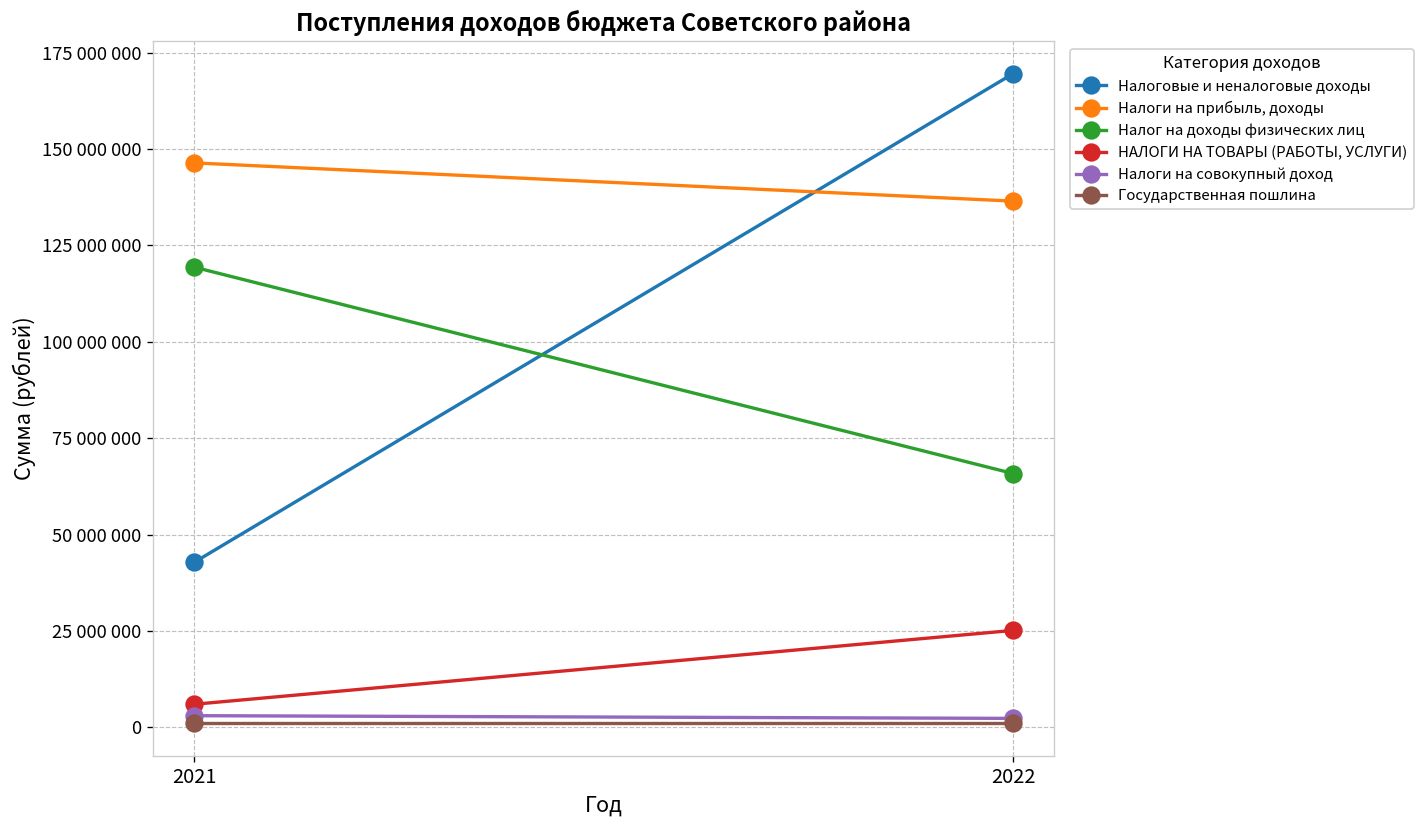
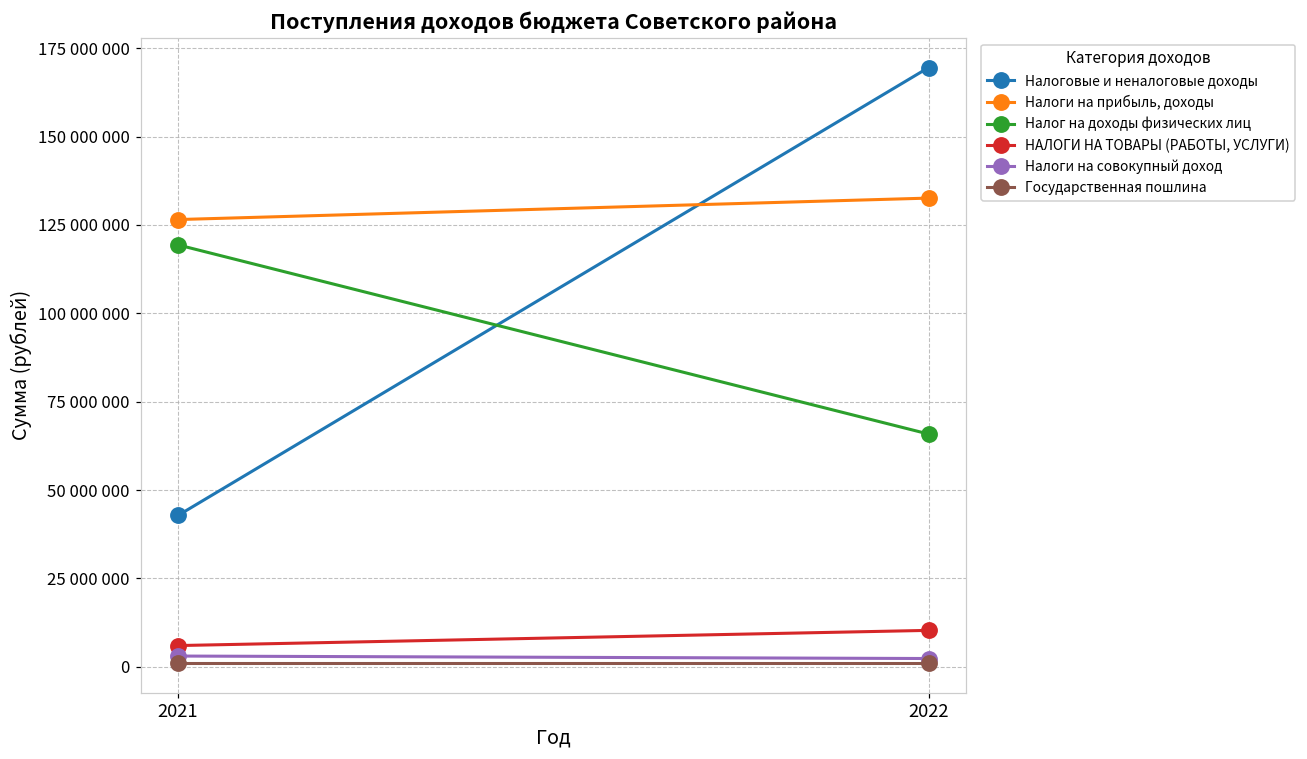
  {
    "Налоговые и неналоговые доходы": {
      "2021": 43000000,
      "2022": 170000000
    },
    "Налоги на прибыль, доходы": {
-     "2021": 146000000,
-     "2022": 136000000
+     "2021": 127000000,
+     "2022": 133000000
    },
    "Налог на доходы физических лиц": {
      "2021": 119000000,
      "2022": 66000000
    },
    "НАЛОГИ НА ТОВАРЫ (РАБОТЫ, УСЛУГИ)": {
      "2021": 6000000,
-     "2022": 25000000
+     "2022": 10000000
    },
    "Налоги на совокупный доход": {
      "2021": 3000000,
      "2022": 2000000
    },
    "Государственная пошлина": {
      "2021": 1000000,
      "2022": 1000000
    }
  }
